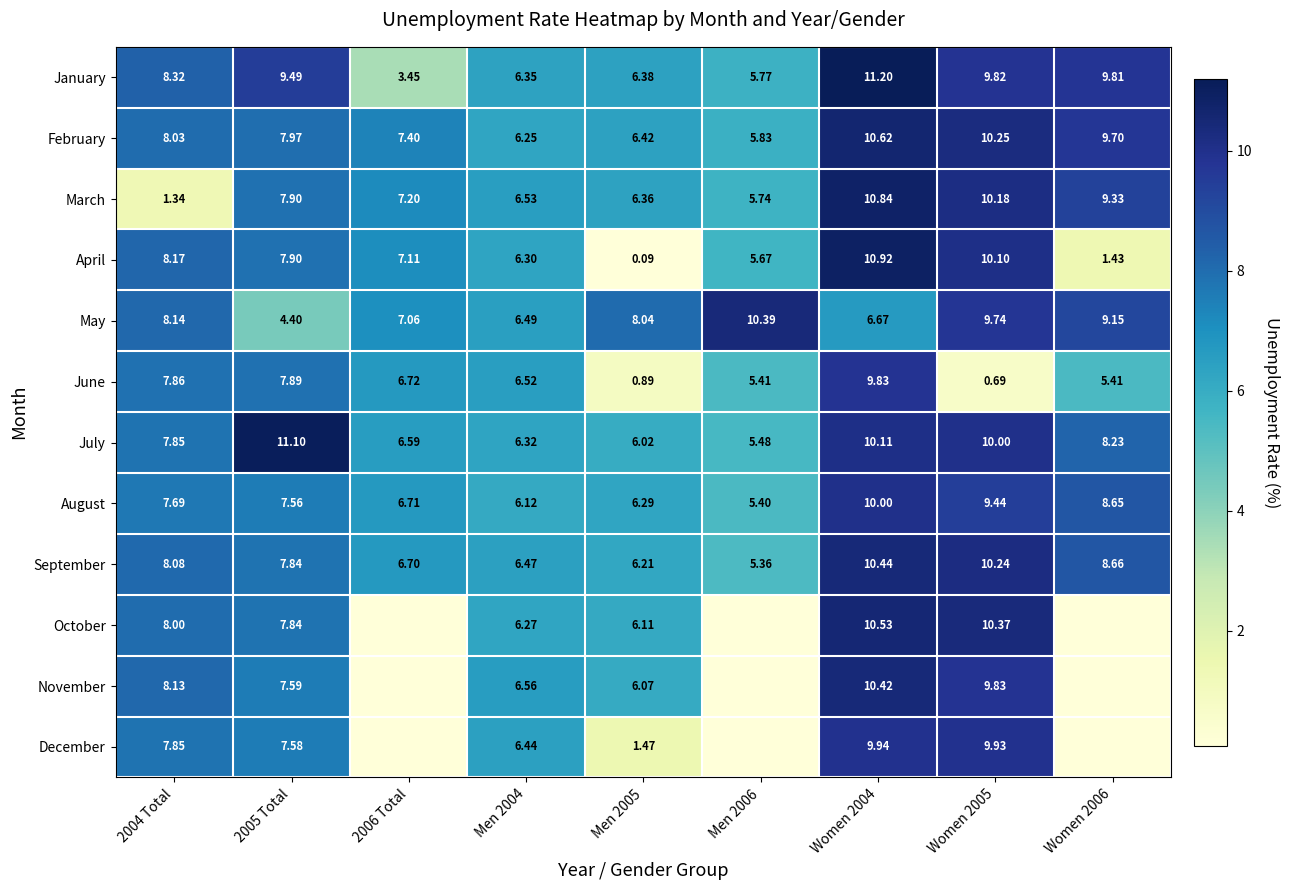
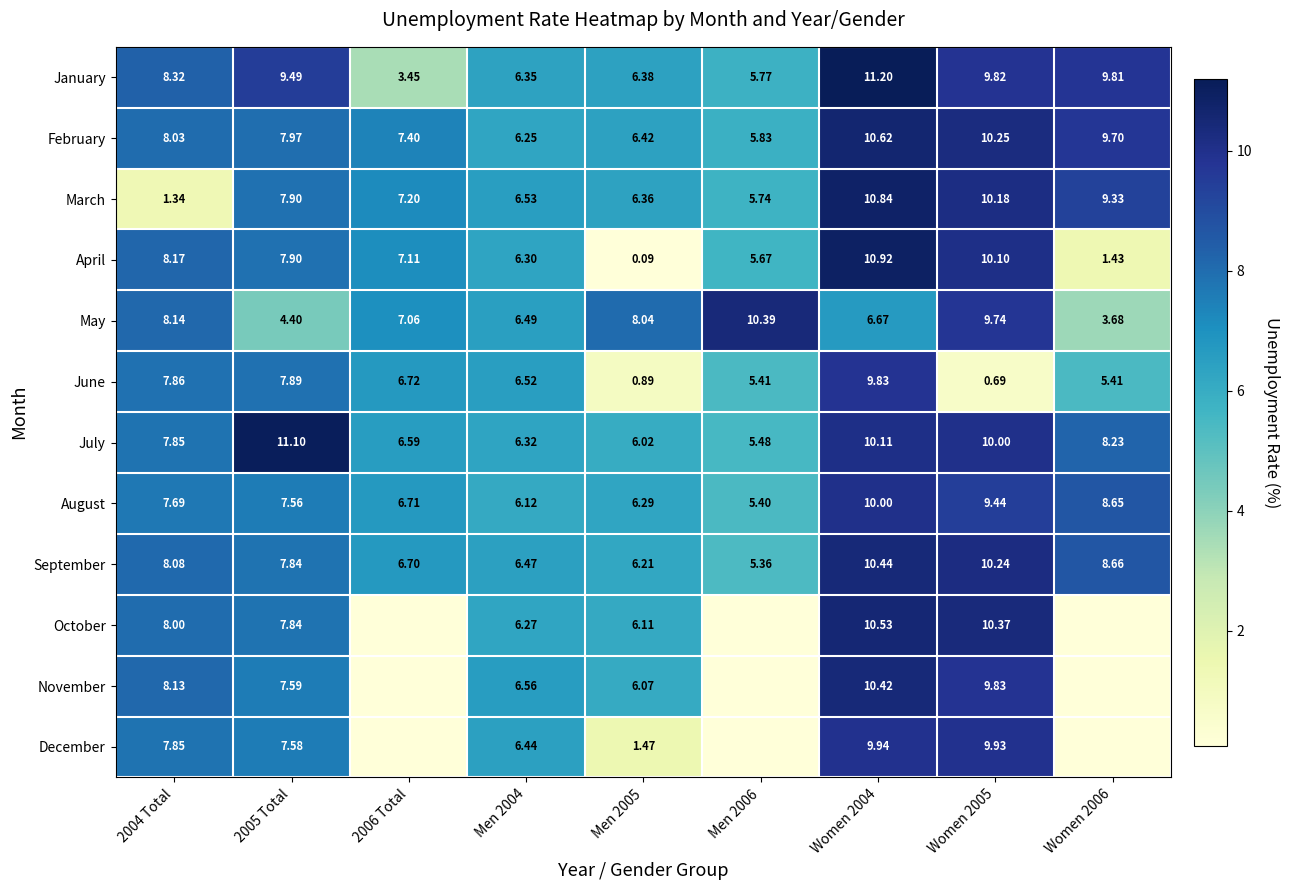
  {
    "January": {
      "2004 Total": 8.32,
      "2005 Total": 9.49,
      "2006 Total": 3.45,
      "Men 2004": 6.35,
      "Men 2005": 6.38,
      "Men 2006": 5.77,
      "Women 2004": 11.20,
      "Women 2005": 9.82,
      "Women 2006": 9.81
    },
    "February": {
      "2004 Total": 8.03,
      "2005 Total": 7.97,
      "2006 Total": 7.40,
      "Men 2004": 6.25,
      "Men 2005": 6.42,
      "Men 2006": 5.83,
      "Women 2004": 10.62,
      "Women 2005": 10.25,
      "Women 2006": 9.70
    },
    "March": {
      "2004 Total": 1.34,
      "2005 Total": 7.90,
      "2006 Total": 7.20,
      "Men 2004": 6.53,
      "Men 2005": 6.36,
      "Men 2006": 5.74,
      "Women 2004": 10.84,
      "Women 2005": 10.18,
      "Women 2006": 9.33
    },
    "April": {
      "2004 Total": 8.17,
      "2005 Total": 7.90,
      "2006 Total": 7.11,
      "Men 2004": 6.30,
      "Men 2005": 0.09,
      "Men 2006": 5.67,
      "Women 2004": 10.92,
      "Women 2005": 10.10,
      "Women 2006": 1.43
    },
    "May": {
      "2004 Total": 8.14,
      "2005 Total": 4.40,
      "2006 Total": 7.06,
      "Men 2004": 6.49,
      "Men 2005": 8.04,
      "Men 2006": 10.39,
      "Women 2004": 6.67,
      "Women 2005": 9.74,
-     "Women 2006": 9.15
+     "Women 2006": 3.68
    },
    "June": {
      "2004 Total": 7.86,
      "2005 Total": 7.89,
      "2006 Total": 6.72,
      "Men 2004": 6.52,
      "Men 2005": 0.89,
      "Men 2006": 5.41,
      "Women 2004": 9.83,
      "Women 2005": 0.69,
      "Women 2006": 5.41
    },
    "July": {
      "2004 Total": 7.85,
      "2005 Total": 11.10,
      "2006 Total": 6.59,
      "Men 2004": 6.32,
      "Men 2005": 6.02,
      "Men 2006": 5.48,
      "Women 2004": 10.11,
      "Women 2005": 10.00,
      "Women 2006": 8.23
    },
    "August": {
      "2004 Total": 7.69,
      "2005 Total": 7.56,
      "2006 Total": 6.71,
      "Men 2004": 6.12,
      "Men 2005": 6.29,
      "Men 2006": 5.40,
      "Women 2004": 10.00,
      "Women 2005": 9.44,
      "Women 2006": 8.65
    },
    "September": {
      "2004 Total": 8.08,
      "2005 Total": 7.84,
      "2006 Total": 6.70,
      "Men 2004": 6.47,
      "Men 2005": 6.21,
      "Men 2006": 5.36,
      "Women 2004": 10.44,
      "Women 2005": 10.24,
      "Women 2006": 8.66
    },
    "October": {
      "2004 Total": 8.00,
      "2005 Total": 7.84,
      "Men 2004": 6.27,
      "Men 2005": 6.11,
      "Women 2004": 10.53,
      "Women 2005": 10.37
    },
    "November": {
      "2004 Total": 8.13,
      "2005 Total": 7.59,
      "Men 2004": 6.56,
      "Men 2005": 6.07,
      "Women 2004": 10.42,
      "Women 2005": 9.83
    },
    "December": {
      "2004 Total": 7.85,
      "2005 Total": 7.58,
      "Men 2004": 6.44,
      "Men 2005": 1.47,
      "Women 2004": 9.94,
      "Women 2005": 9.93
    }
  }
